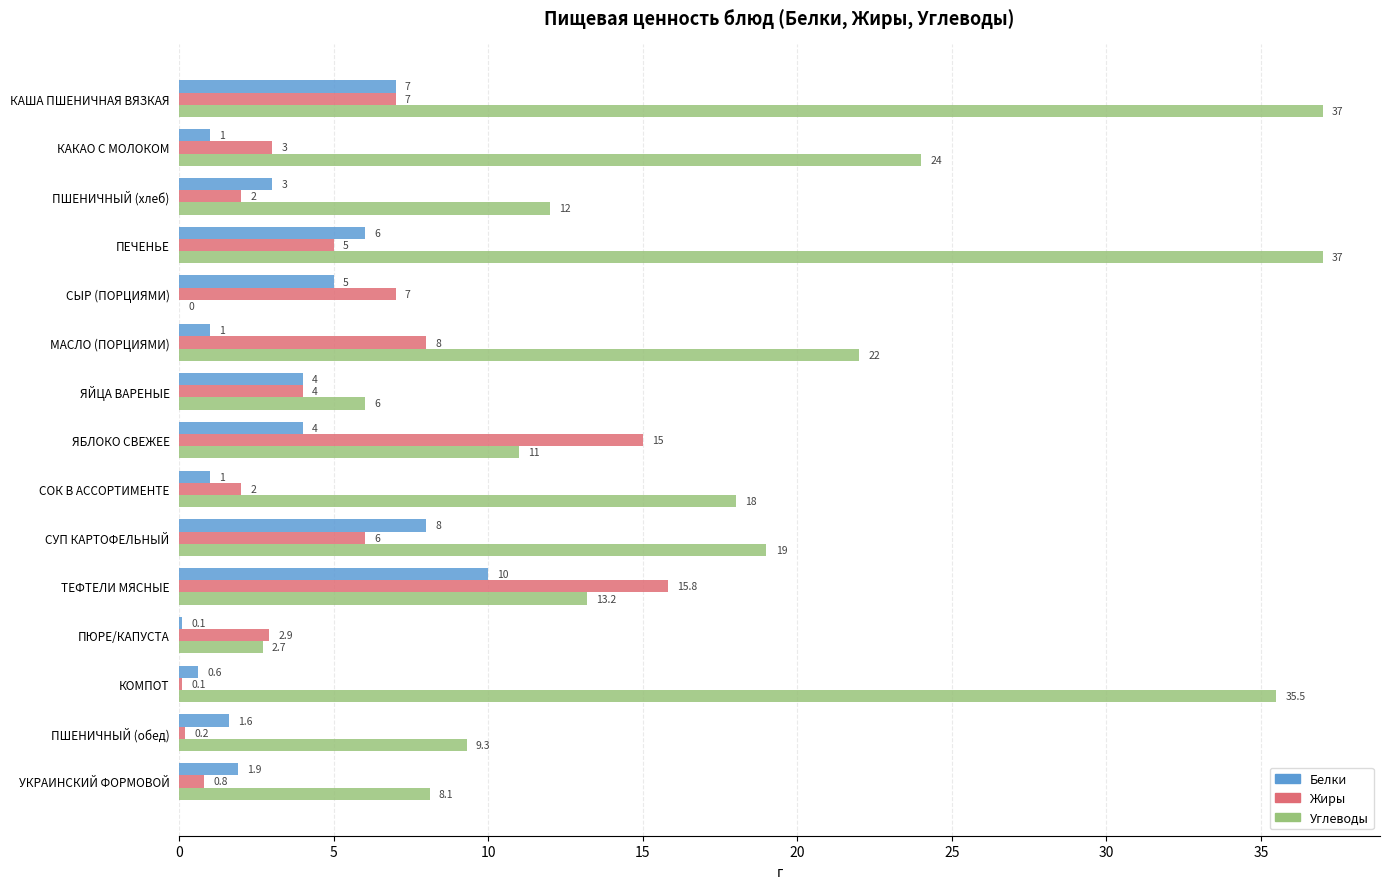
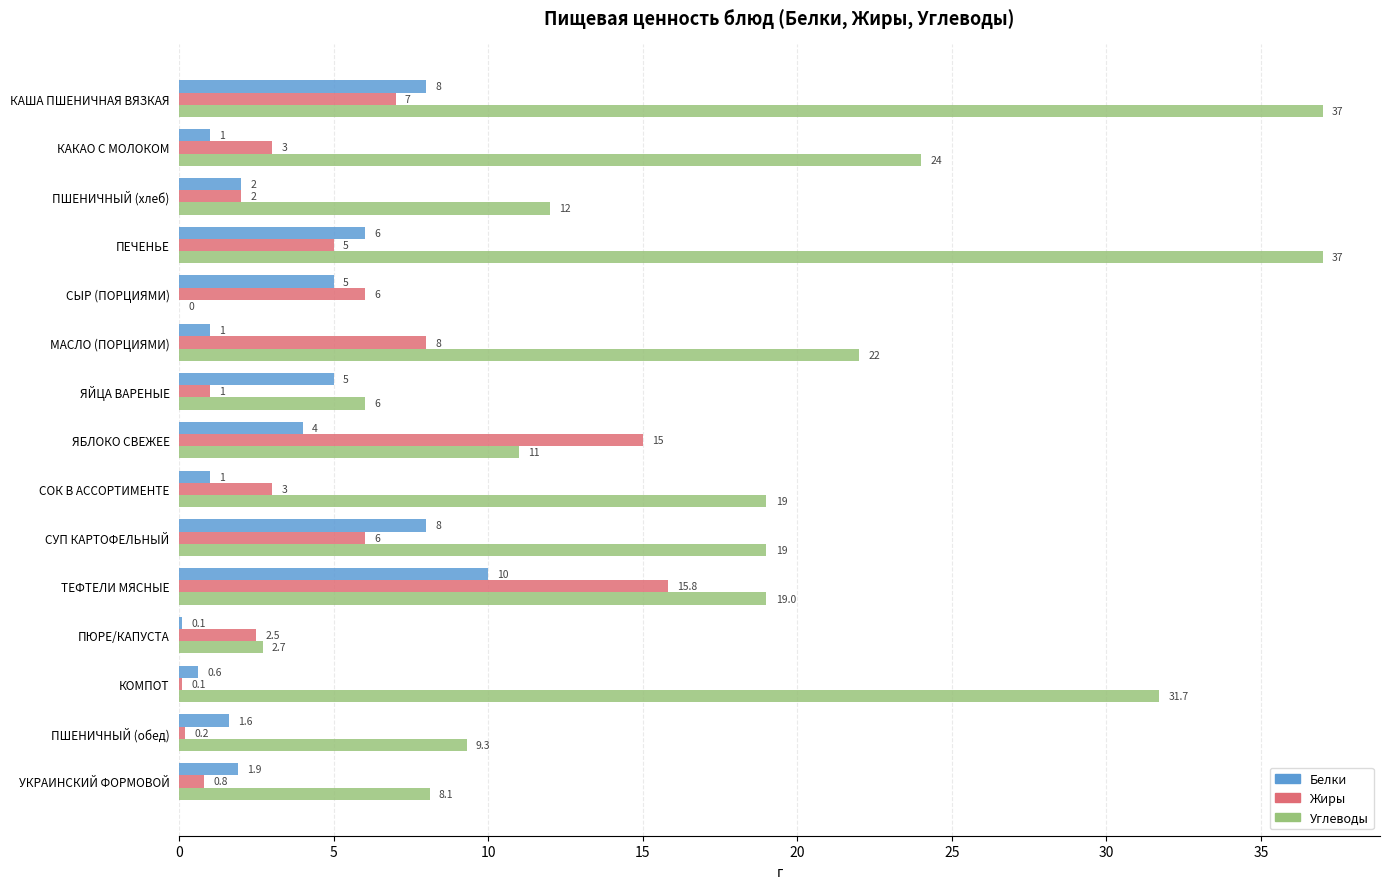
  {
    "Белки": {
-     "КАША ПШЕНИЧНАЯ ВЯЗКАЯ": 7,
+     "КАША ПШЕНИЧНАЯ ВЯЗКАЯ": 8,
      "КАКАО С МОЛОКОМ": 1,
-     "ПШЕНИЧНЫЙ (хлеб)": 3,
+     "ПШЕНИЧНЫЙ (хлеб)": 2,
      "ПЕЧЕНЬЕ": 6,
      "СЫР (ПОРЦИЯМИ)": 5,
      "МАСЛО (ПОРЦИЯМИ)": 1,
-     "ЯЙЦА ВАРЕНЫЕ": 4,
+     "ЯЙЦА ВАРЕНЫЕ": 5,
      "ЯБЛОКО СВЕЖЕЕ": 4,
      "СОК В АССОРТИМЕНТЕ": 1,
      "СУП КАРТОФЕЛЬНЫЙ": 8,
      "ТЕФТЕЛИ МЯСНЫЕ": 10,
      "ПЮРЕ/КАПУСТА": 0.1,
      "КОМПОТ": 0.6,
      "ПШЕНИЧНЫЙ (обед)": 1.6,
      "УКРАИНСКИЙ ФОРМОВОЙ": 1.9
    },
    "Жиры": {
      "КАША ПШЕНИЧНАЯ ВЯЗКАЯ": 7,
      "КАКАО С МОЛОКОМ": 3,
      "ПШЕНИЧНЫЙ (хлеб)": 2,
      "ПЕЧЕНЬЕ": 5,
-     "СЫР (ПОРЦИЯМИ)": 7,
+     "СЫР (ПОРЦИЯМИ)": 6,
      "МАСЛО (ПОРЦИЯМИ)": 8,
-     "ЯЙЦА ВАРЕНЫЕ": 4,
+     "ЯЙЦА ВАРЕНЫЕ": 1,
      "ЯБЛОКО СВЕЖЕЕ": 15,
-     "СОК В АССОРТИМЕНТЕ": 2,
+     "СОК В АССОРТИМЕНТЕ": 3,
      "СУП КАРТОФЕЛЬНЫЙ": 6,
      "ТЕФТЕЛИ МЯСНЫЕ": 15.8,
-     "ПЮРЕ/КАПУСТА": 2.9,
+     "ПЮРЕ/КАПУСТА": 2.5,
      "КОМПОТ": 0.1,
      "ПШЕНИЧНЫЙ (обед)": 0.2,
      "УКРАИНСКИЙ ФОРМОВОЙ": 0.8
    },
    "Углеводы": {
      "КАША ПШЕНИЧНАЯ ВЯЗКАЯ": 37,
      "КАКАО С МОЛОКОМ": 24,
      "ПШЕНИЧНЫЙ (хлеб)": 12,
      "ПЕЧЕНЬЕ": 37,
      "СЫР (ПОРЦИЯМИ)": 0,
      "МАСЛО (ПОРЦИЯМИ)": 22,
      "ЯЙЦА ВАРЕНЫЕ": 6,
      "ЯБЛОКО СВЕЖЕЕ": 11,
-     "СОК В АССОРТИМЕНТЕ": 18,
+     "СОК В АССОРТИМЕНТЕ": 19,
      "СУП КАРТОФЕЛЬНЫЙ": 19,
-     "ТЕФТЕЛИ МЯСНЫЕ": 13.2,
+     "ТЕФТЕЛИ МЯСНЫЕ": 19.0,
      "ПЮРЕ/КАПУСТА": 2.7,
-     "КОМПОТ": 35.5,
+     "КОМПОТ": 31.7,
      "ПШЕНИЧНЫЙ (обед)": 9.3,
      "УКРАИНСКИЙ ФОРМОВОЙ": 8.1
    }
  }
